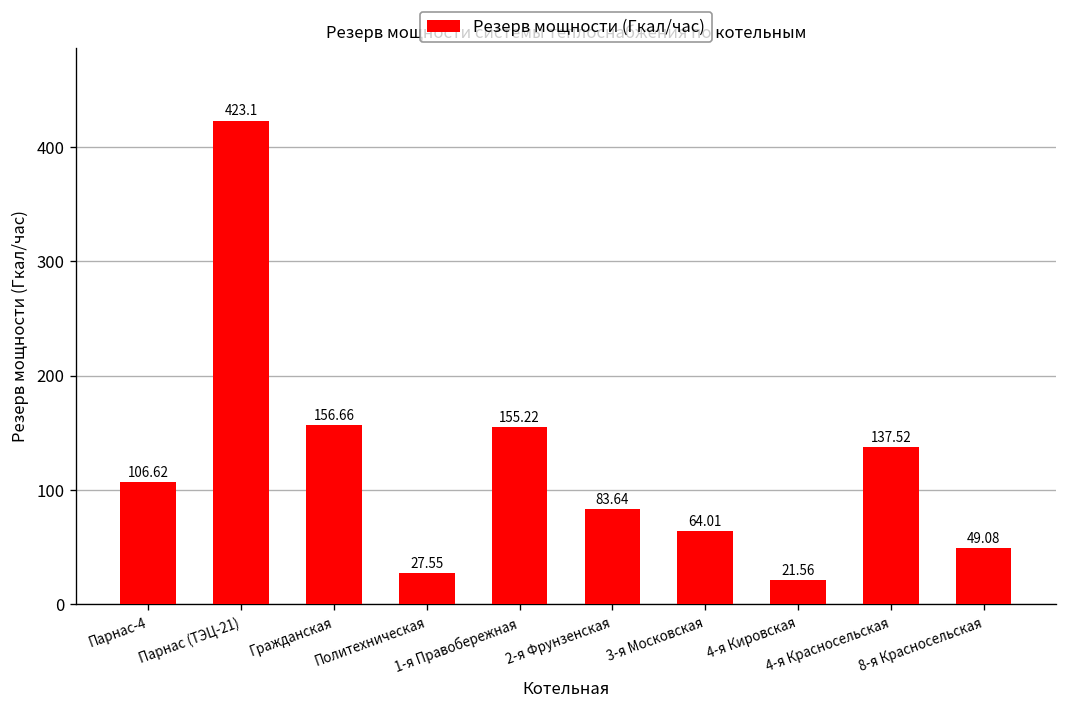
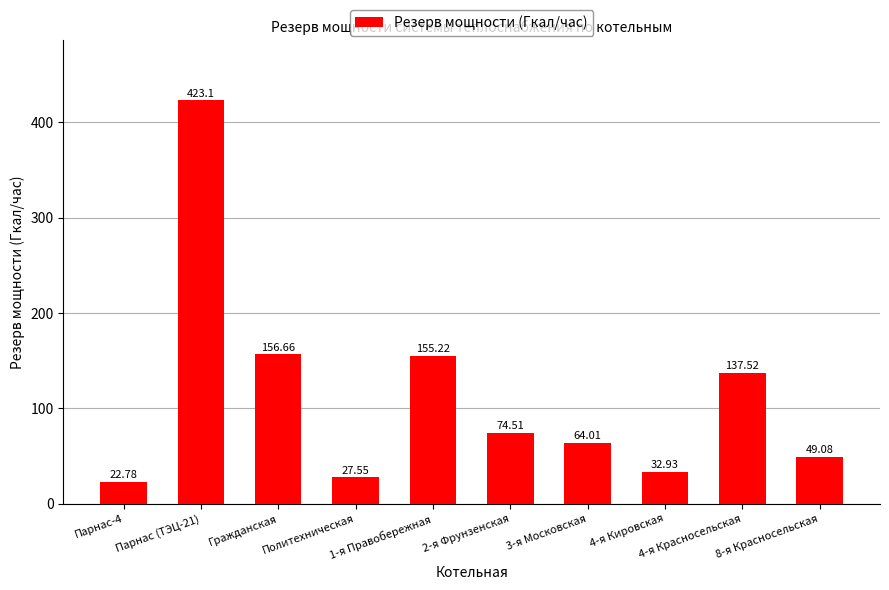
  {
-   "Парнас-4": 106.62,
+   "Парнас-4": 22.78,
    "Парнас (ТЭЦ-21)": 423.1,
    "Гражданская": 156.66,
    "Политехническая": 27.55,
    "1-я Правобережная": 155.22,
-   "2-я Фрунзенская": 83.64,
+   "2-я Фрунзенская": 74.51,
    "3-я Московская": 64.01,
-   "4-я Кировская": 21.56,
+   "4-я Кировская": 32.93,
    "4-я Красносельская": 137.52,
    "8-я Красносельская": 49.08
  }
